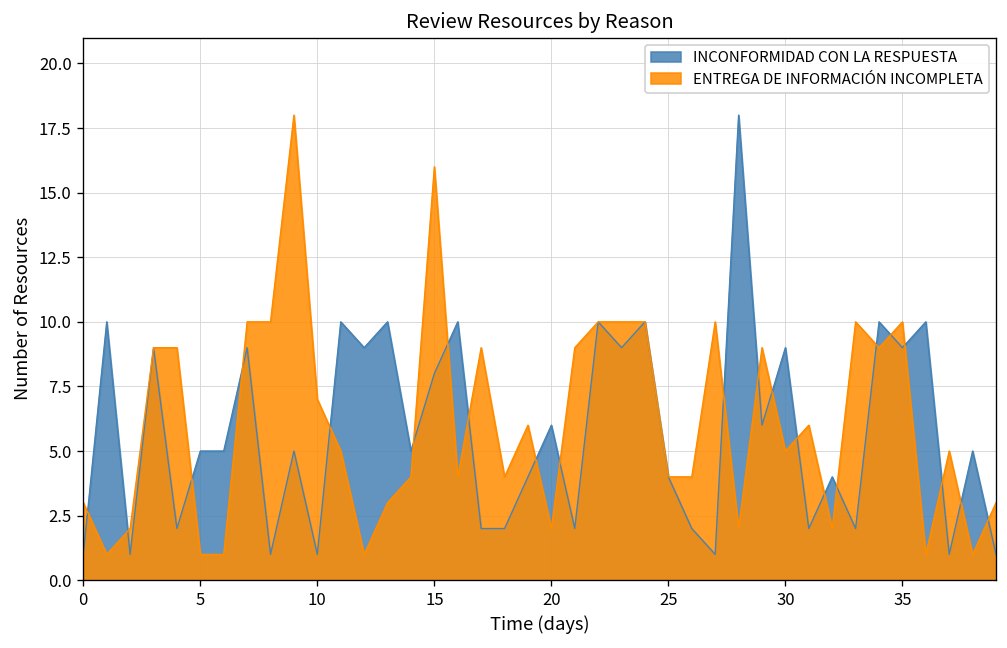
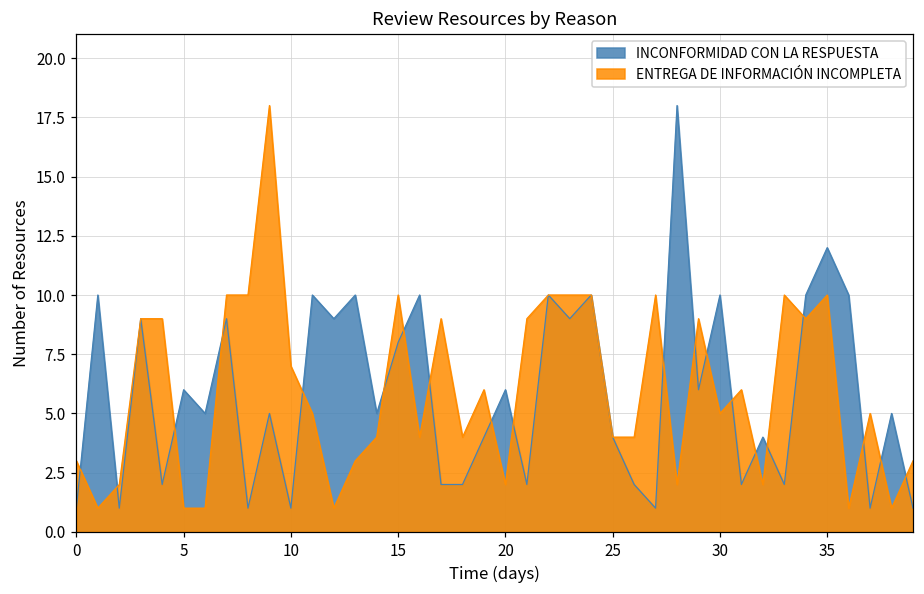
  {
    "INCONFORMIDAD CON LA RESPUESTA": {
      "0": 1,
-     "5": 5,
+     "5": 6,
      "10": 1,
      "15": 8,
      "20": 6,
-     "30": 9,
-     "35": 9
+     "30": 10,
+     "35": 12
    },
    "ENTREGA DE INFORMACIÓN INCOMPLETA": {
      "0": 3,
      "5": 1,
      "10": 7,
-     "15": 16,
+     "15": 10,
      "20": 2,
      "30": 5,
      "35": 10
    }
  }
